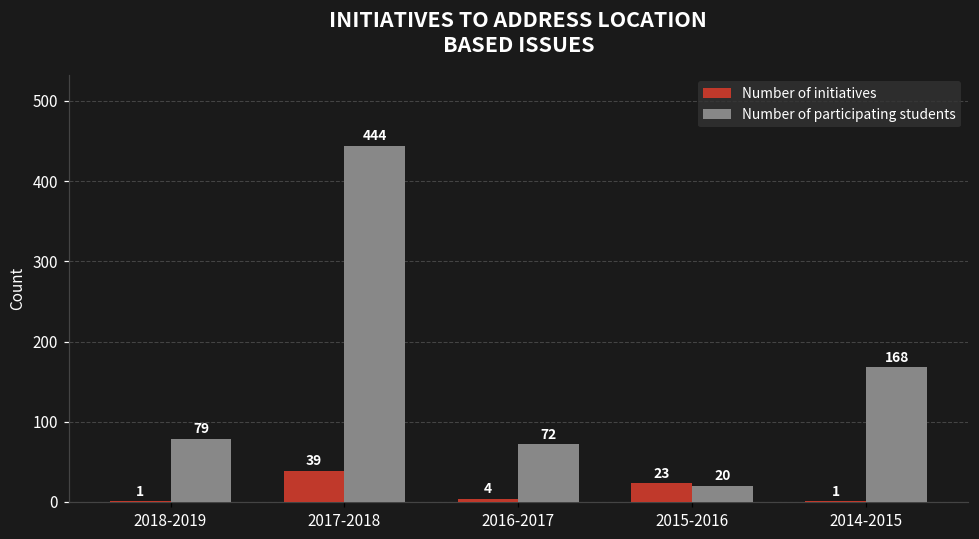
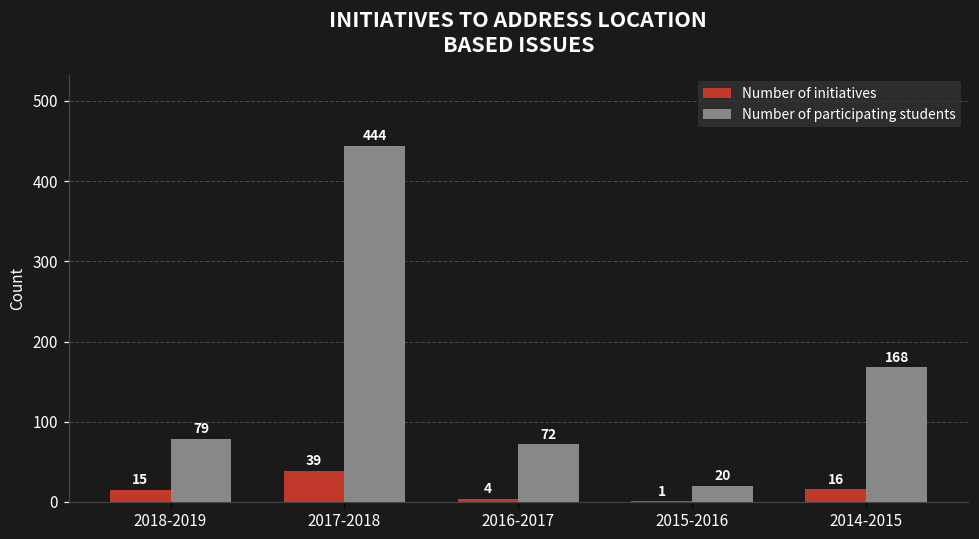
  {
    "Number of initiatives": {
-     "2018-2019": 1,
+     "2018-2019": 15,
      "2017-2018": 39,
      "2016-2017": 4,
-     "2015-2016": 23,
-     "2014-2015": 1
+     "2015-2016": 1,
+     "2014-2015": 16
    },
    "Number of participating students": {
      "2018-2019": 79,
      "2017-2018": 444,
      "2016-2017": 72,
      "2015-2016": 20,
      "2014-2015": 168
    }
  }
